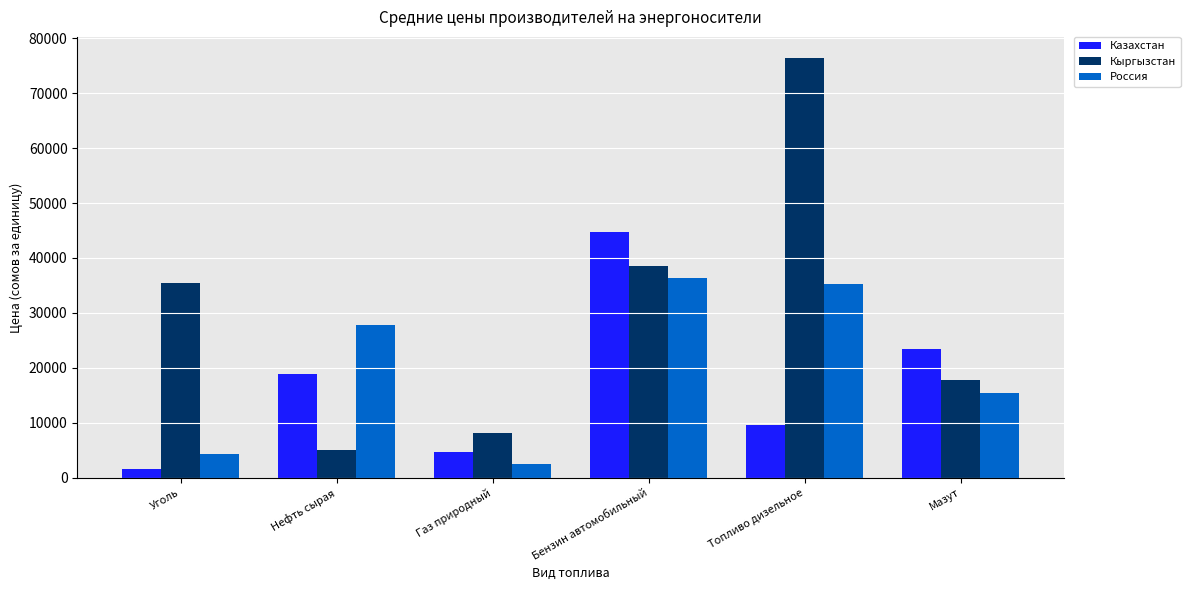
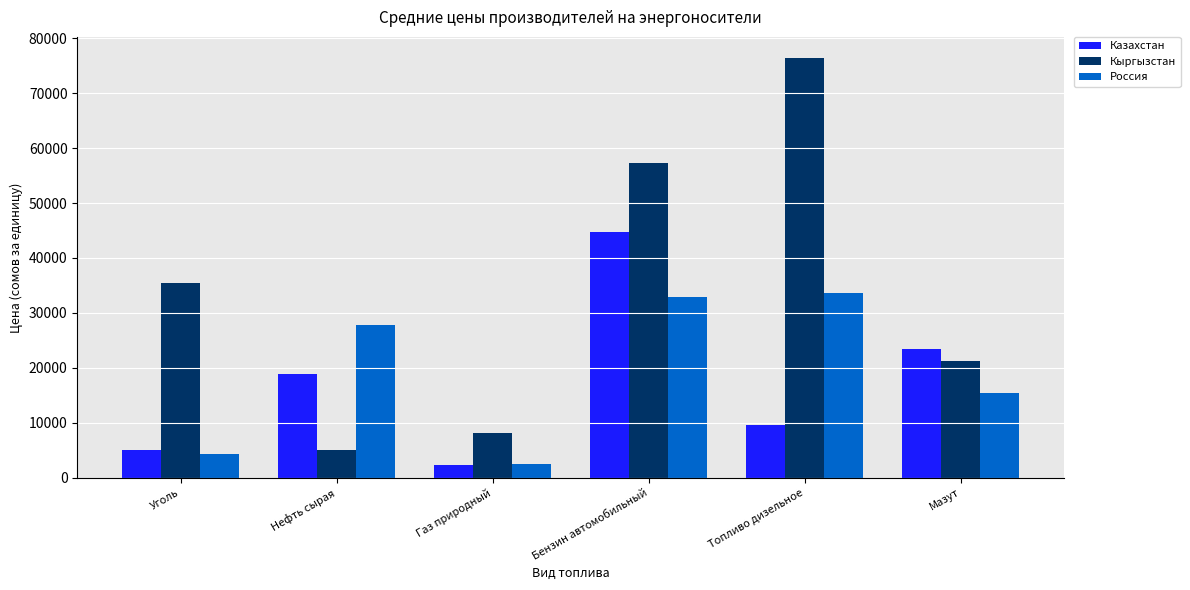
  {
    "Казахстан": {
-     "Уголь": 2000,
+     "Уголь": 5000,
      "Нефть сырая": 19000,
-     "Газ природный": 5000,
+     "Газ природный": 2000,
      "Бензин автомобильный": 45000,
      "Топливо дизельное": 10000,
      "Мазут": 23000
    },
    "Кыргызстан": {
      "Уголь": 36000,
      "Нефть сырая": 5000,
      "Газ природный": 8000,
-     "Бензин автомобильный": 38000,
+     "Бензин автомобильный": 57000,
      "Топливо дизельное": 76000,
-     "Мазут": 18000
+     "Мазут": 21000
    },
    "Россия": {
      "Уголь": 4000,
      "Нефть сырая": 28000,
      "Газ природный": 2000,
-     "Бензин автомобильный": 36000,
-     "Топливо дизельное": 35000,
+     "Бензин автомобильный": 33000,
+     "Топливо дизельное": 34000,
      "Мазут": 15000
    }
  }
